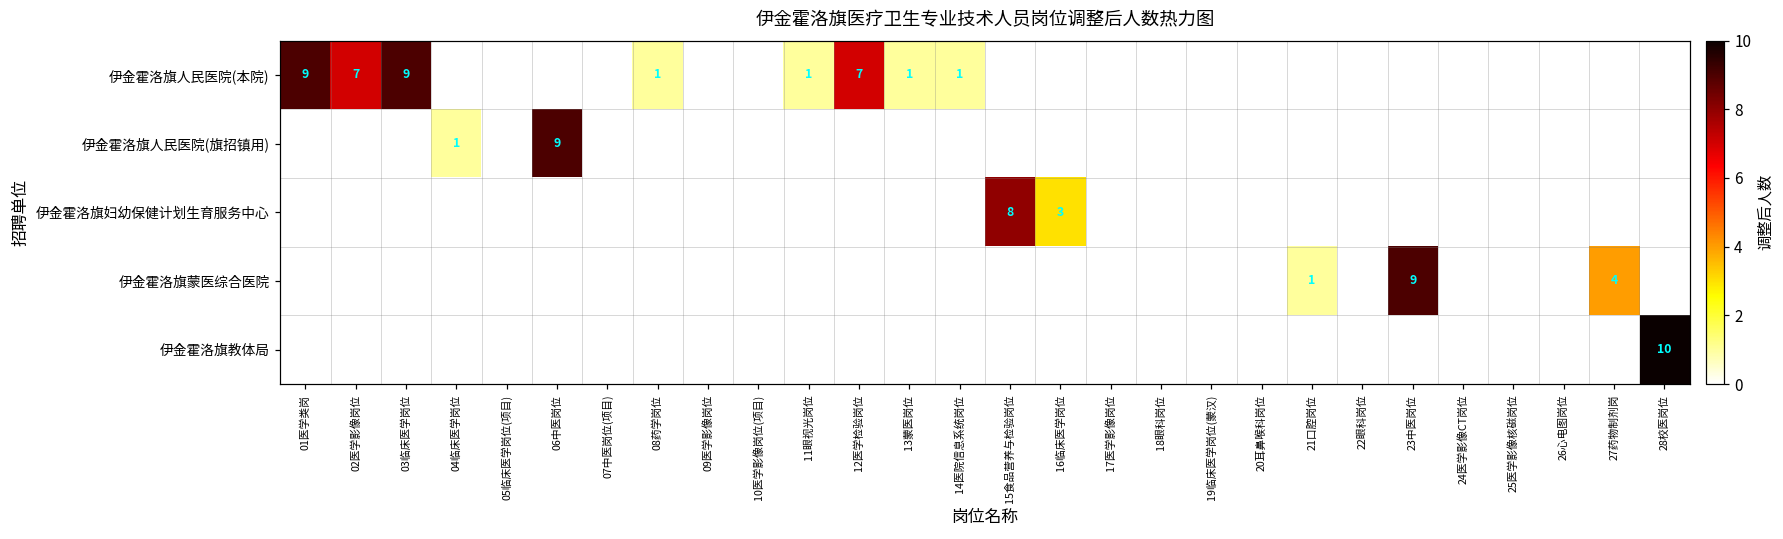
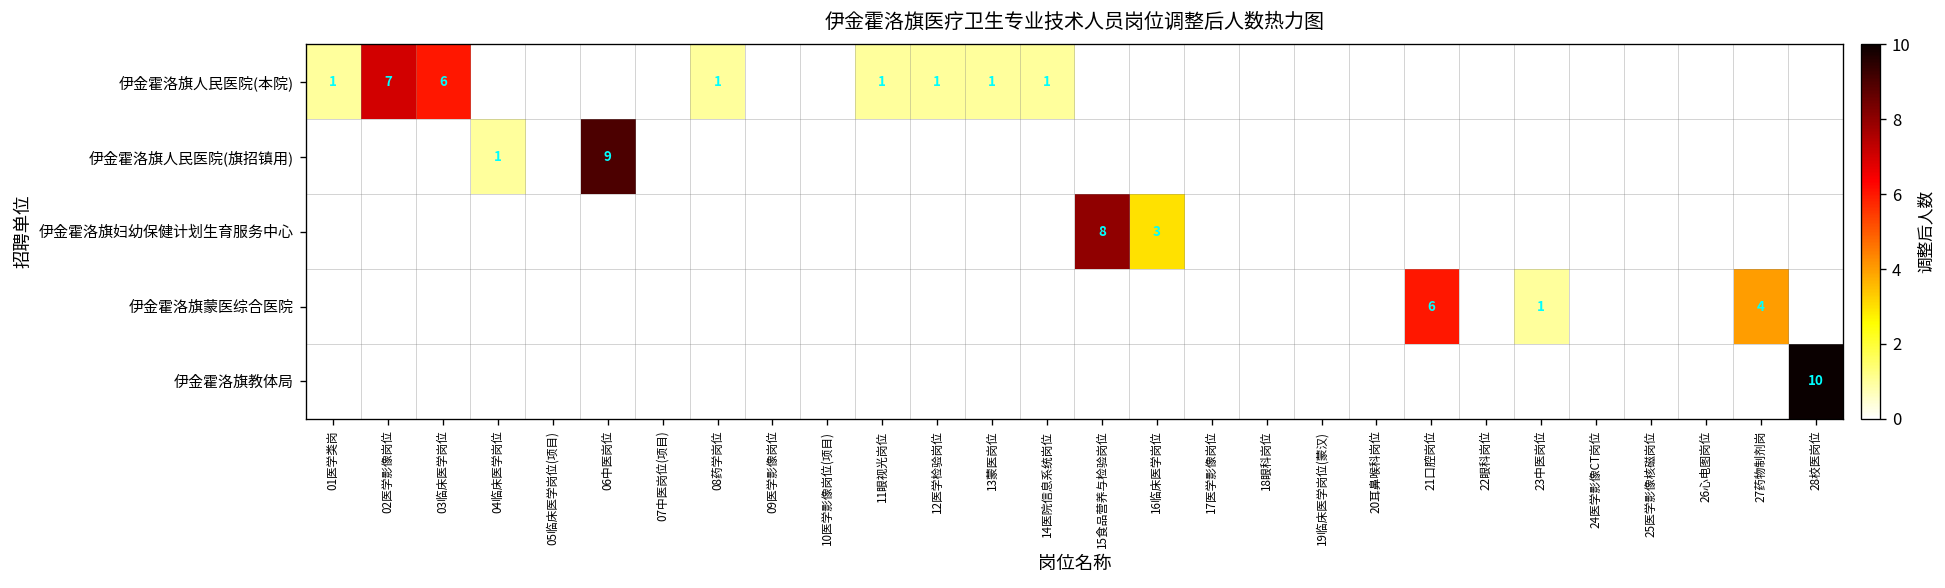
  {
    "伊金霍洛旗人民医院(本院)": {
-     "01医学类岗": 9,
+     "01医学类岗": 1,
      "02医学影像岗位": 7,
-     "03临床医学岗位": 9,
+     "03临床医学岗位": 6,
      "08药学岗位": 1,
      "11眼视光岗位": 1,
-     "12医学检验岗位": 7,
+     "12医学检验岗位": 1,
      "13蒙医岗位": 1,
      "14医院信息系统岗位": 1
    },
    "伊金霍洛旗人民医院(旗招镇用)": {
      "04临床医学岗位": 1,
      "06中医岗位": 9
    },
    "伊金霍洛旗妇幼保健计划生育服务中心": {
      "15食品营养与检验岗位": 8,
      "16临床医学岗位": 3
    },
    "伊金霍洛旗蒙医综合医院": {
-     "21口腔岗位": 1,
-     "23中医岗位": 9,
+     "21口腔岗位": 6,
+     "23中医岗位": 1,
      "27药物制剂岗": 4
    },
    "伊金霍洛旗教体局": {
      "28校医岗位": 10
    }
  }
